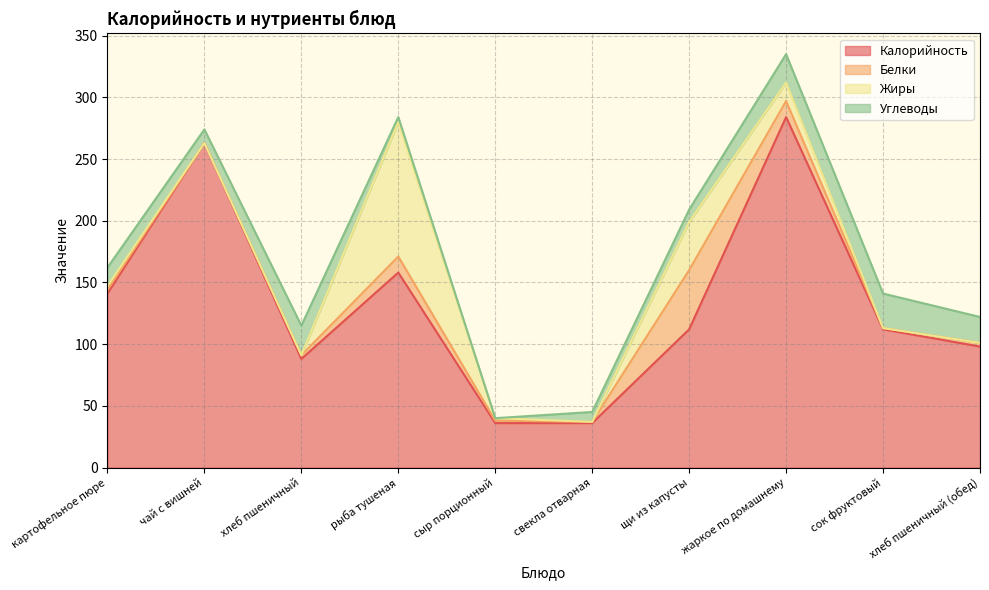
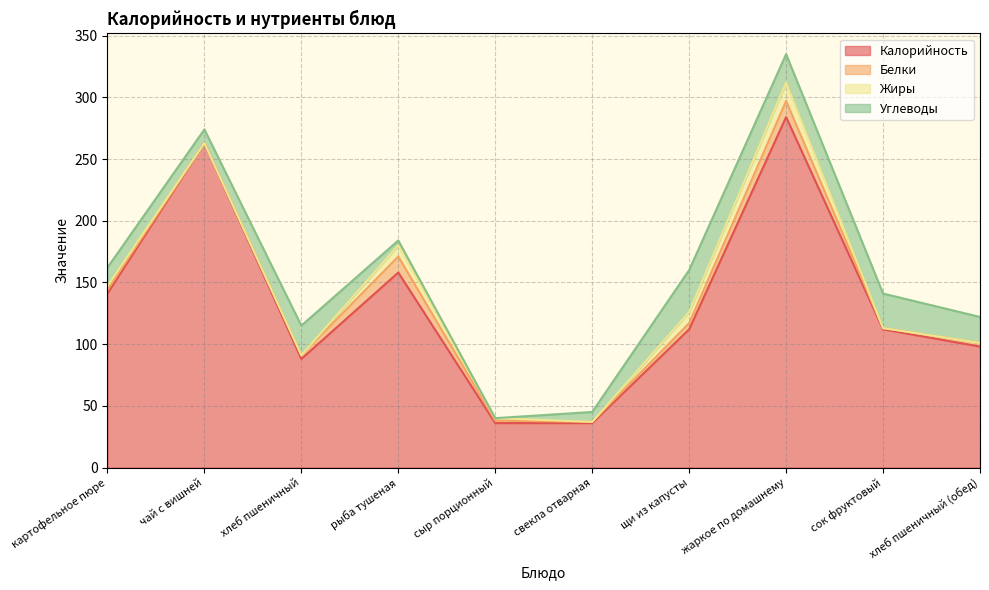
  {
    "Калорийность": {
      "картофельное пюре": 141,
      "хлеб пшеничный": 88,
      "рыба тушеная": 158,
      "щи из капусты": 112,
      "жаркое по домашнему": 284,
      "хлеб пшеничный (обед)": 98
    },
    "Белки": {
      "картофельное пюре": 3,
      "рыба тушеная": 13,
-     "щи из капусты": 48,
+     "щи из капусты": 5,
      "жаркое по домашнему": 13
    },
    "Жиры": {
      "картофельное пюре": 3,
-     "рыба тушеная": 109,
-     "щи из капусты": 39,
+     "рыба тушеная": 9,
+     "щи из капусты": 9,
      "жаркое по домашнему": 15
    },
    "Углеводы": {
      "картофельное пюре": 15,
      "чай с вишней": 11,
      "хлеб пшеничный": 24,
      "рыба тушеная": 4,
      "свекла отварная": 8,
-     "щи из капусты": 10,
+     "щи из капусты": 34,
      "жаркое по домашнему": 23,
      "сок фруктовый": 28,
      "хлеб пшеничный (обед)": 21
    }
  }
